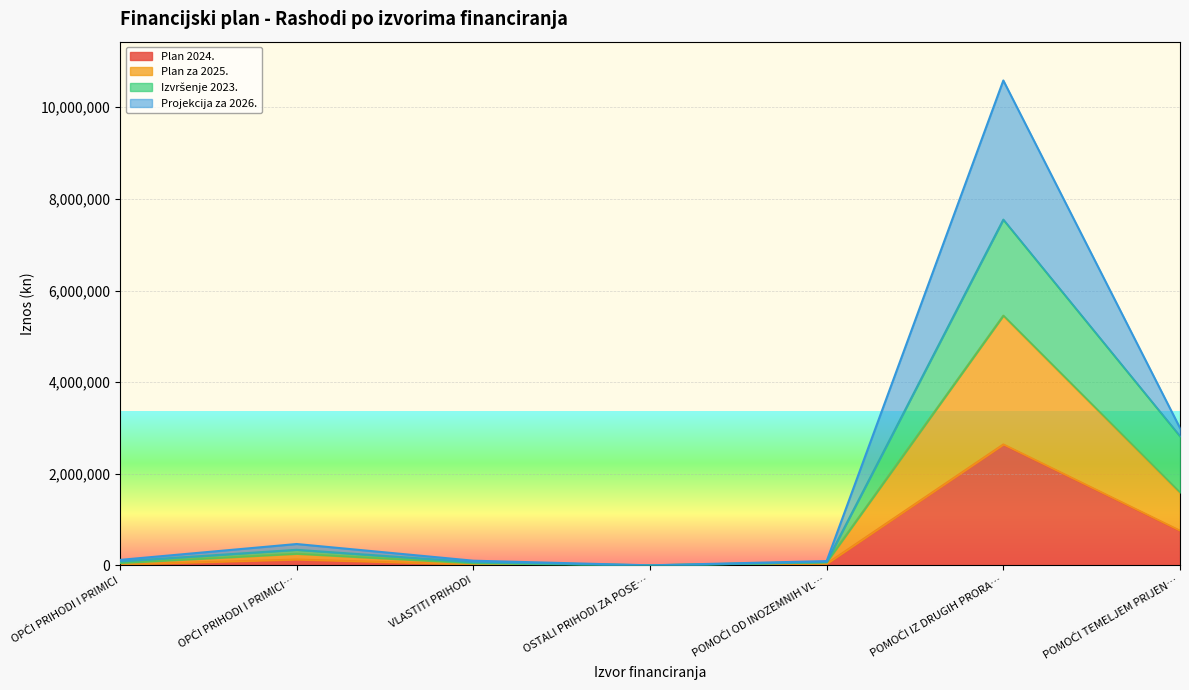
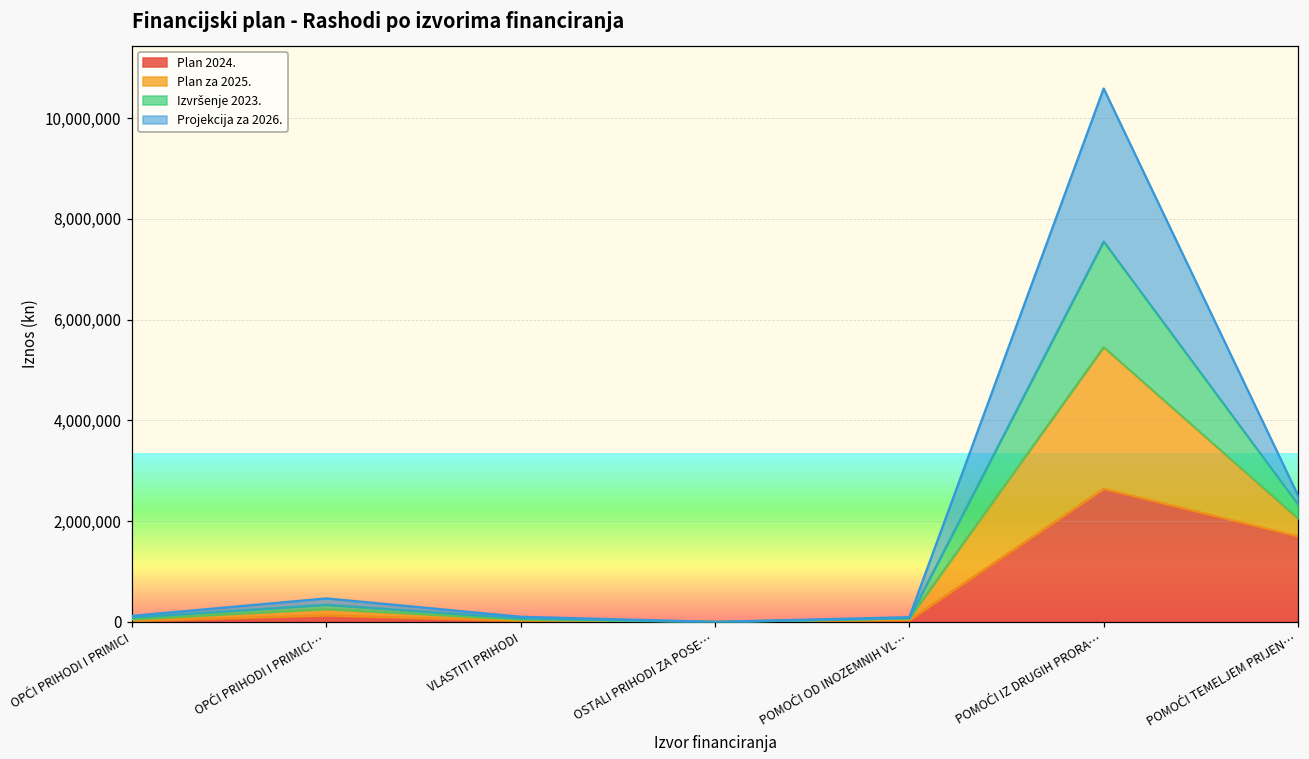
  {
    "Plan 2024.": {
      "OPĆI PRIHODI I PRIMICI…": "100,000",
      "POMOĆI IZ DRUGIH PRORA…": "2,600,000",
-     "POMOĆI TEMELJEM PRIJEN…": "800,000"
+     "POMOĆI TEMELJEM PRIJEN…": "1,700,000"
    },
    "Plan za 2025.": {
      "OPĆI PRIHODI I PRIMICI…": "100,000",
      "POMOĆI IZ DRUGIH PRORA…": "2,800,000",
-     "POMOĆI TEMELJEM PRIJEN…": "800,000"
+     "POMOĆI TEMELJEM PRIJEN…": "400,000"
    },
    "Izvršenje 2023.": {
      "OPĆI PRIHODI I PRIMICI…": "100,000",
      "POMOĆI IZ DRUGIH PRORA…": "2,100,000",
-     "POMOĆI TEMELJEM PRIJEN…": "1,200,000"
+     "POMOĆI TEMELJEM PRIJEN…": "300,000"
    },
    "Projekcija za 2026.": {
      "OPĆI PRIHODI I PRIMICI…": "100,000",
      "POMOĆI IZ DRUGIH PRORA…": "3,000,000",
      "POMOĆI TEMELJEM PRIJEN…": "200,000"
    }
  }
